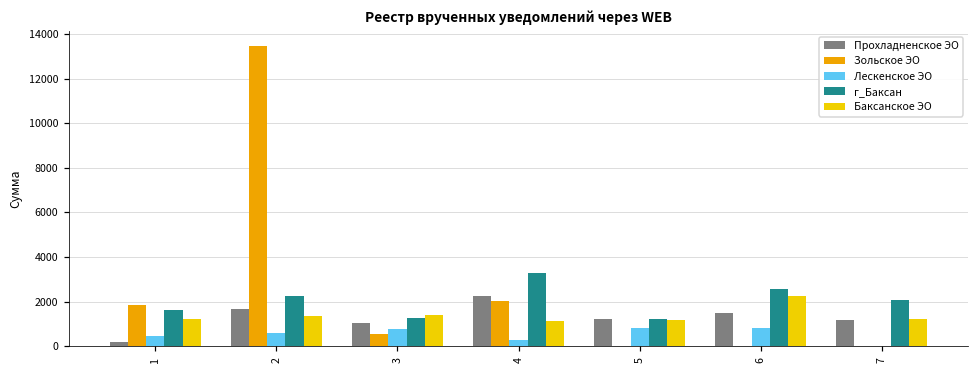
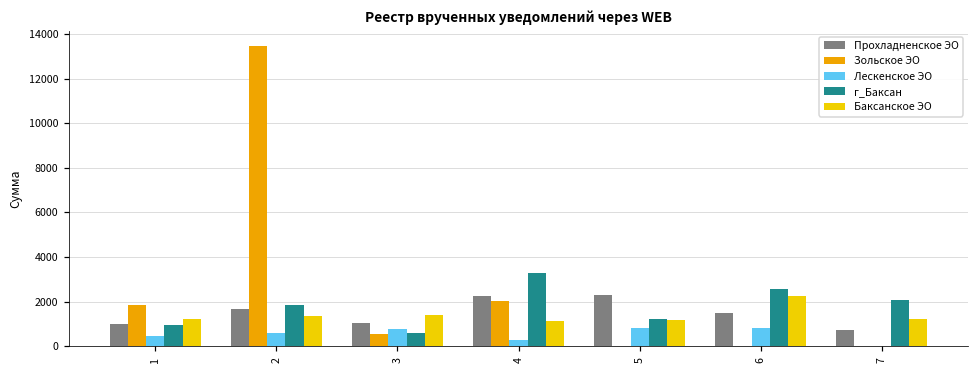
  {
    "Прохладненское ЭО": {
-     "1": 200,
+     "1": 1000,
      "2": 1700,
      "3": 1000,
      "4": 2300,
-     "5": 1200,
+     "5": 2300,
      "6": 1500,
-     "7": 1200
+     "7": 700
    },
    "Лескенское ЭО": {
      "1": 500,
      "2": 600,
      "3": 800,
      "4": 300,
      "5": 800,
      "6": 800,
      "7": 0
    },
    "г_Баксан": {
-     "1": 1600,
-     "2": 2300,
-     "3": 1300,
+     "1": 900,
+     "2": 1900,
+     "3": 600,
      "4": 3300,
      "5": 1200,
      "6": 2600,
      "7": 2100
    }
  }
